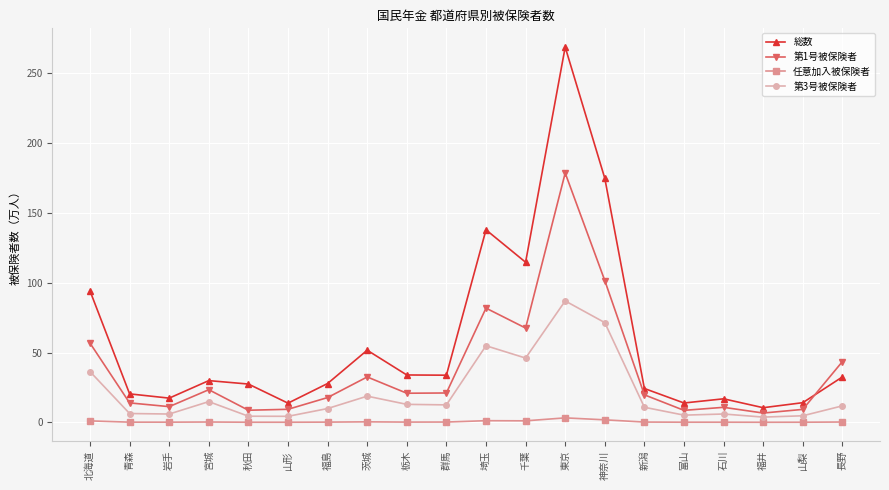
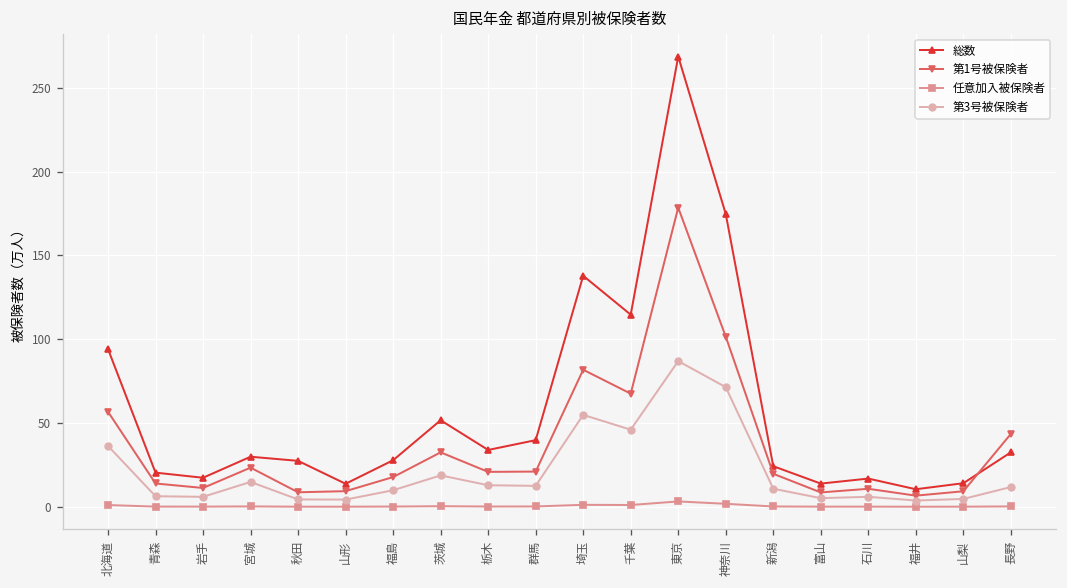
  {
    "総数": {
      "北海道": 94,
      "青森": 20,
      "岩手": 17,
      "宮城": 30,
      "秋田": 27,
      "山形": 14,
      "福島": 28,
      "茨城": 52,
      "栃木": 34,
-     "群馬": 34,
+     "群馬": 40,
      "埼玉": 138,
      "千葉": 115,
      "東京": 269,
      "神奈川": 175,
      "新潟": 24,
      "富山": 14,
      "石川": 17,
      "福井": 10,
      "山梨": 14,
      "長野": 33
    },
    "第1号被保険者": {
      "北海道": 57,
      "青森": 14,
      "岩手": 11,
      "宮城": 23,
      "秋田": 9,
      "山形": 9,
      "福島": 18,
      "茨城": 33,
      "栃木": 21,
      "群馬": 21,
      "埼玉": 82,
      "千葉": 68,
      "東京": 179,
      "神奈川": 102,
      "新潟": 20,
      "富山": 9,
      "石川": 11,
      "福井": 7,
      "山梨": 9,
      "長野": 44
    }
  }
